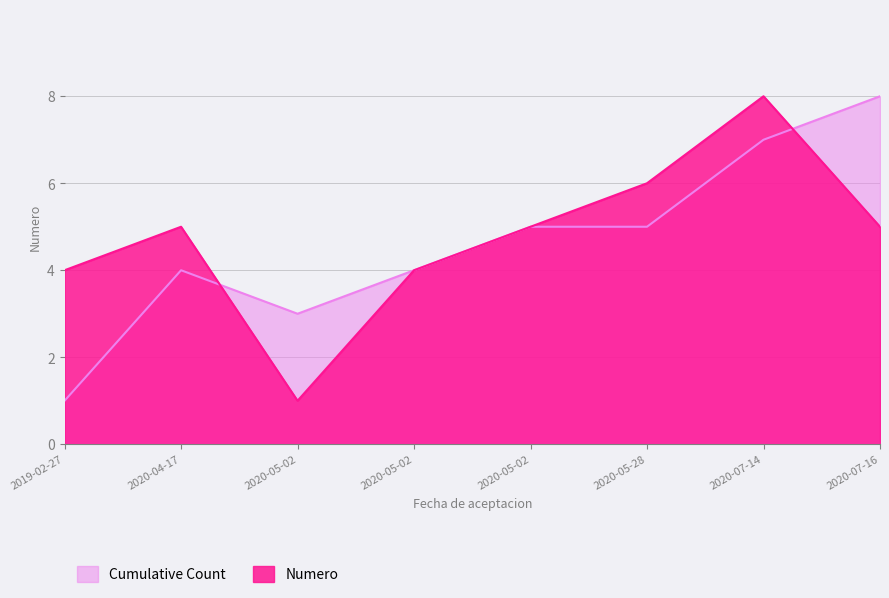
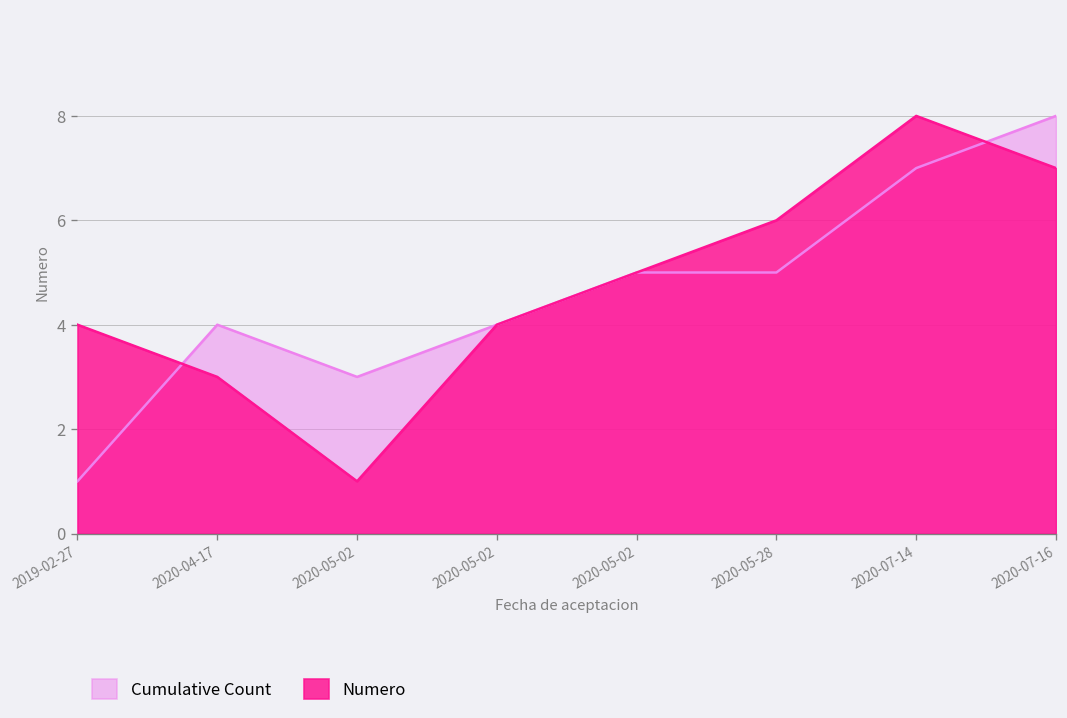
  {
    "Cumulative Count": {
      "2019-02-27": 1,
      "2020-04-17": 4,
      "2020-05-28": 5,
      "2020-07-14": 7,
      "2020-07-16": 8
    },
    "Numero": {
      "2019-02-27": 4,
-     "2020-04-17": 5,
+     "2020-04-17": 3,
      "2020-05-28": 6,
      "2020-07-14": 8,
-     "2020-07-16": 5
+     "2020-07-16": 7
    }
  }
